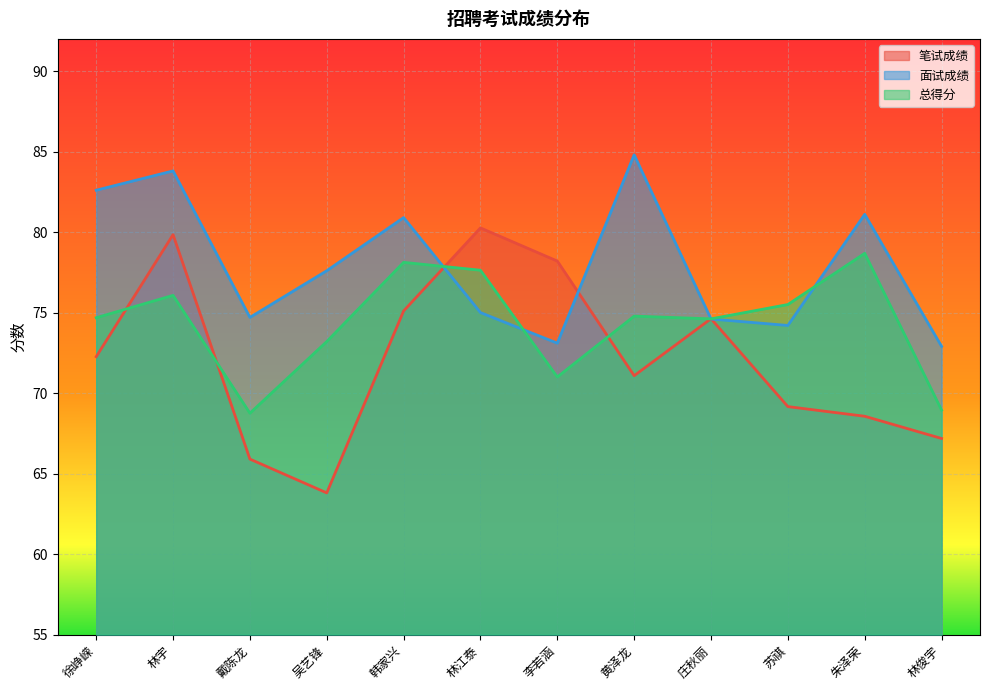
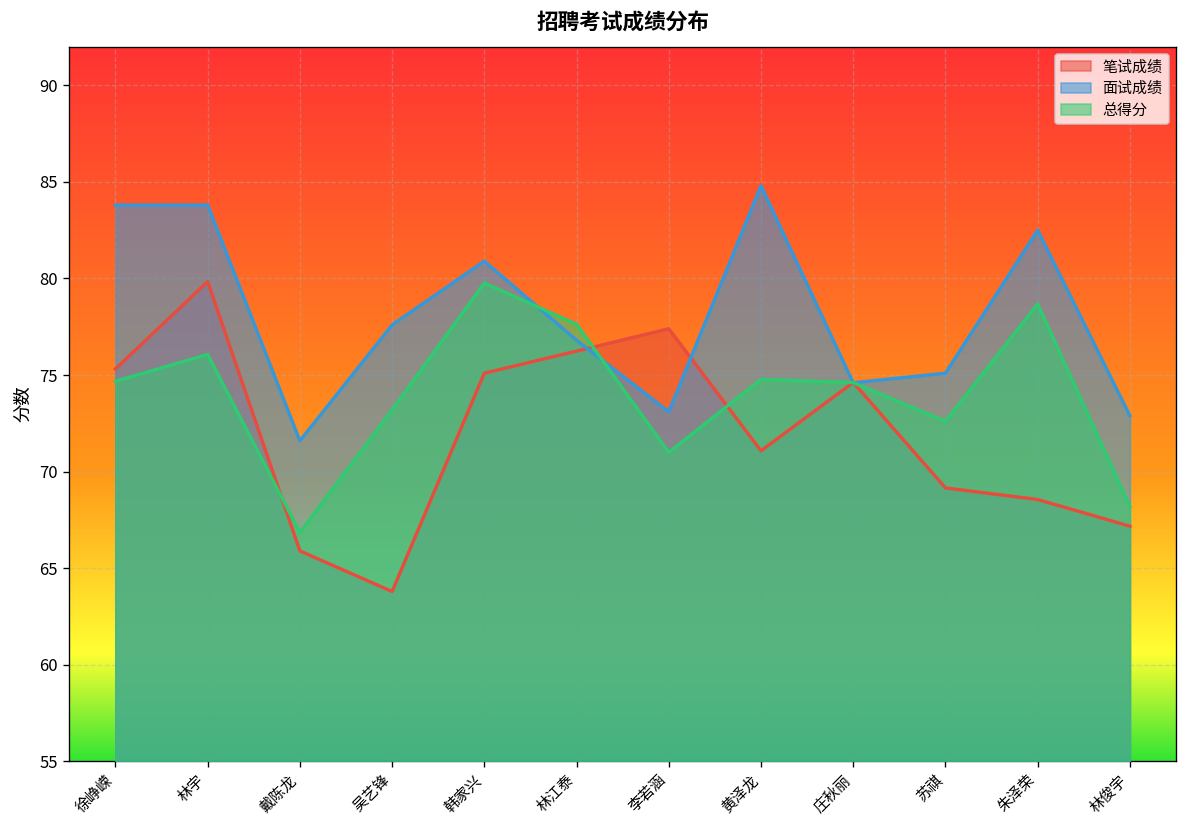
  {
    "笔试成绩": {
-     "徐峥嵘": 72.3,
+     "徐峥嵘": 75.3,
      "林宇": 79.8,
      "戴陈龙": 65.9,
      "吴艺锋": 63.8,
      "韩家兴": 75.1,
-     "林江泰": 80.3,
-     "李若涵": 78.2,
+     "林江泰": 76.2,
+     "李若涵": 77.4,
      "黄泽龙": 71.1,
      "苏祺": 69.2,
      "朱泽荣": 68.6,
      "林俊宇": 67.2
    },
    "面试成绩": {
-     "徐峥嵘": 82.6,
+     "徐峥嵘": 83.8,
      "林宇": 83.8,
-     "戴陈龙": 74.7,
+     "戴陈龙": 71.6,
      "吴艺锋": 77.6,
      "韩家兴": 80.9,
-     "林江泰": 75.0,
+     "林江泰": 76.8,
      "李若涵": 73.1,
      "黄泽龙": 84.8,
-     "苏祺": 74.2,
-     "朱泽荣": 81.1,
+     "苏祺": 75.1,
+     "朱泽荣": 82.5,
      "林俊宇": 72.9
    },
    "总得分": {
      "徐峥嵘": 74.7,
      "林宇": 76.1,
-     "戴陈龙": 68.8,
+     "戴陈龙": 66.9,
      "吴艺锋": 73.2,
-     "韩家兴": 78.1,
+     "韩家兴": 79.8,
      "林江泰": 77.6,
      "李若涵": 71.0,
      "黄泽龙": 74.8,
-     "苏祺": 75.5,
+     "苏祺": 72.6,
      "朱泽荣": 78.7,
-     "林俊宇": 68.9
+     "林俊宇": 68.2
    }
  }
